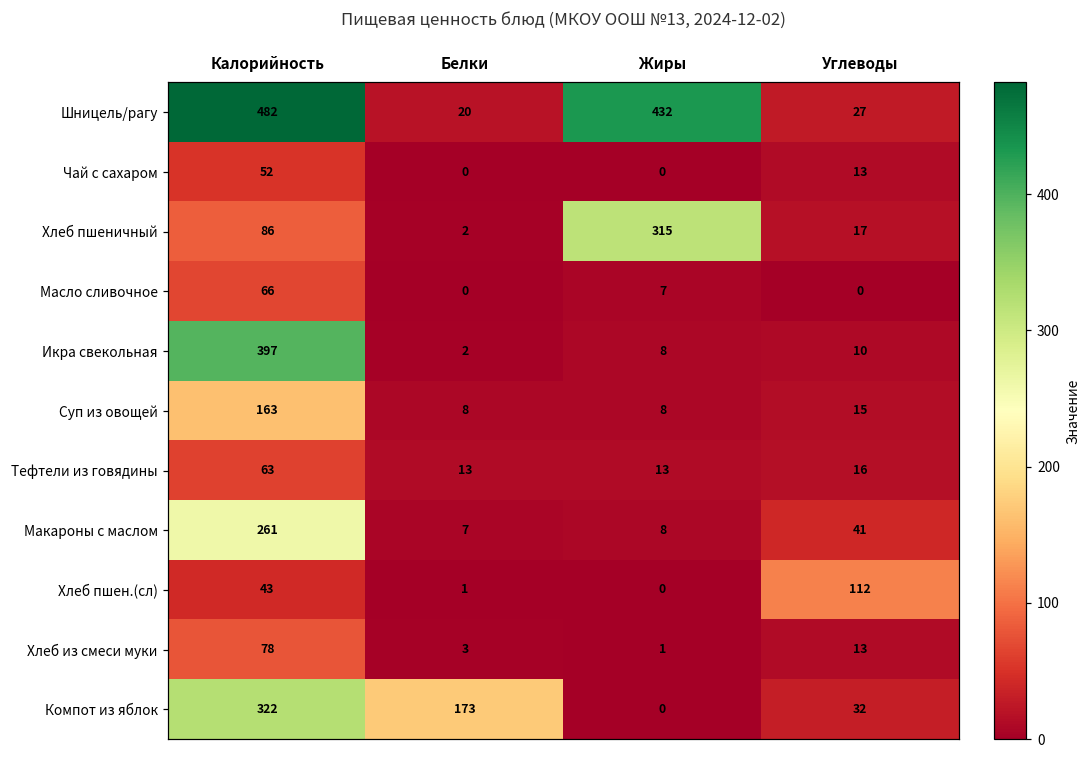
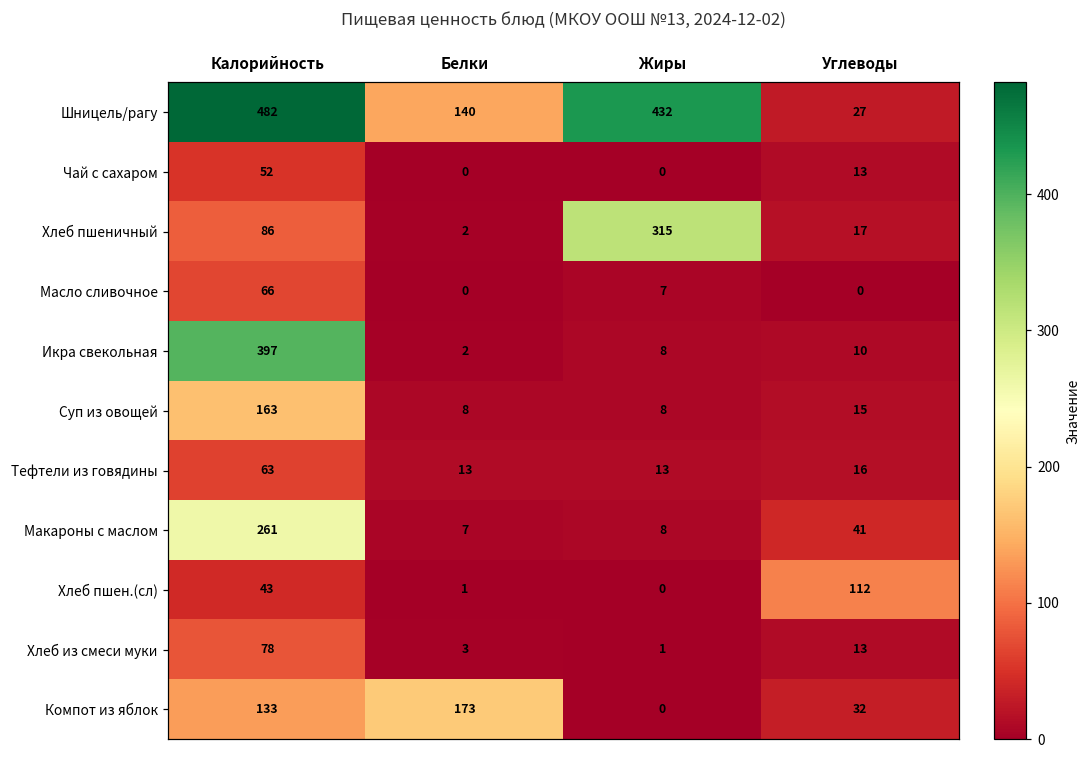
  {
    "Шницель/рагу": {
      "Калорийность": 482,
-     "Белки": 20,
+     "Белки": 140,
      "Жиры": 432,
      "Углеводы": 27
    },
    "Чай с сахаром": {
      "Калорийность": 52,
      "Белки": 0,
      "Жиры": 0,
      "Углеводы": 13
    },
    "Хлеб пшеничный": {
      "Калорийность": 86,
      "Белки": 2,
      "Жиры": 315,
      "Углеводы": 17
    },
    "Масло сливочное": {
      "Калорийность": 66,
      "Белки": 0,
      "Жиры": 7,
      "Углеводы": 0
    },
    "Икра свекольная": {
      "Калорийность": 397,
      "Белки": 2,
      "Жиры": 8,
      "Углеводы": 10
    },
    "Суп из овощей": {
      "Калорийность": 163,
      "Белки": 8,
      "Жиры": 8,
      "Углеводы": 15
    },
    "Тефтели из говядины": {
      "Калорийность": 63,
      "Белки": 13,
      "Жиры": 13,
      "Углеводы": 16
    },
    "Макароны с маслом": {
      "Калорийность": 261,
      "Белки": 7,
      "Жиры": 8,
      "Углеводы": 41
    },
    "Хлеб пшен.(сл)": {
      "Калорийность": 43,
      "Белки": 1,
      "Жиры": 0,
      "Углеводы": 112
    },
    "Хлеб из смеси муки": {
      "Калорийность": 78,
      "Белки": 3,
      "Жиры": 1,
      "Углеводы": 13
    },
    "Компот из яблок": {
-     "Калорийность": 322,
+     "Калорийность": 133,
      "Белки": 173,
      "Жиры": 0,
      "Углеводы": 32
    }
  }
